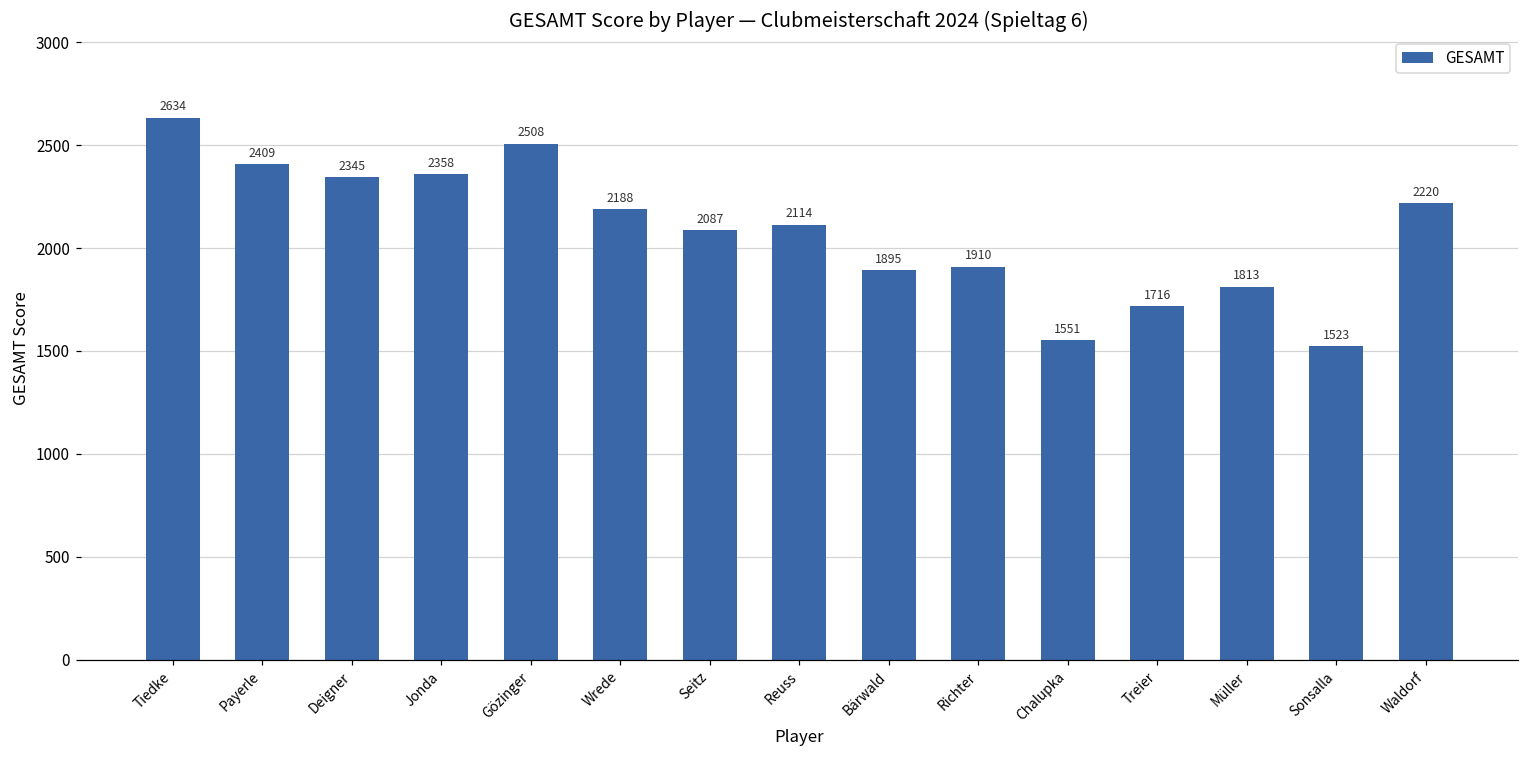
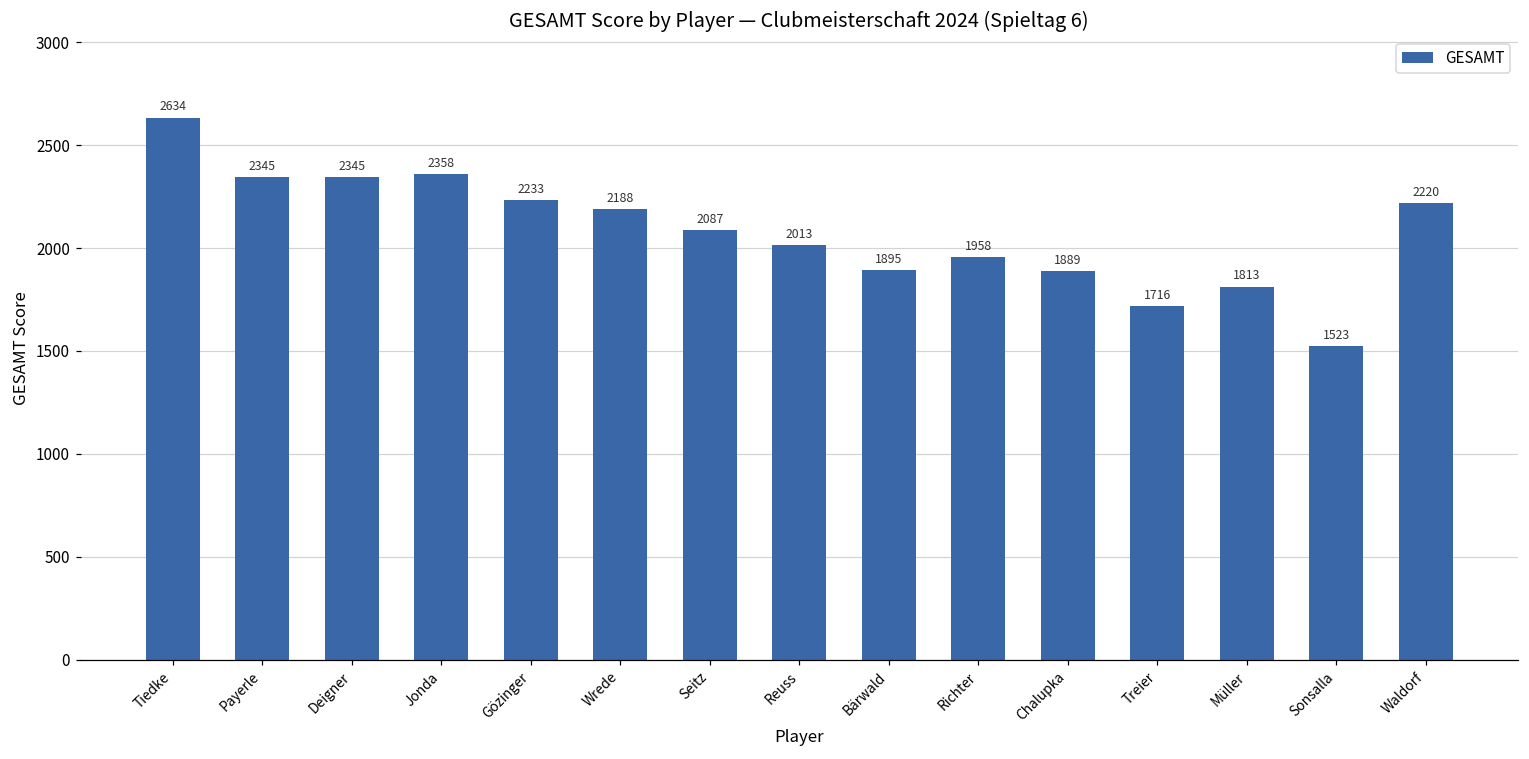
  {
    "Tiedke": 2634,
-   "Payerle": 2409,
+   "Payerle": 2345,
    "Deigner": 2345,
    "Jonda": 2358,
-   "Gözinger": 2508,
+   "Gözinger": 2233,
    "Wrede": 2188,
    "Seitz": 2087,
-   "Reuss": 2114,
+   "Reuss": 2013,
    "Bärwald": 1895,
-   "Richter": 1910,
-   "Chalupka": 1551,
+   "Richter": 1958,
+   "Chalupka": 1889,
    "Treier": 1716,
    "Müller": 1813,
    "Sonsalla": 1523,
    "Waldorf": 2220
  }
